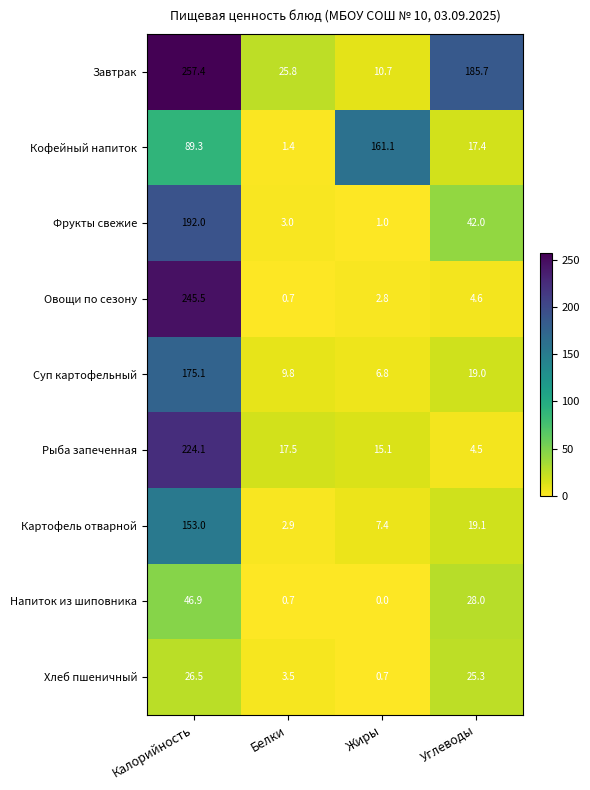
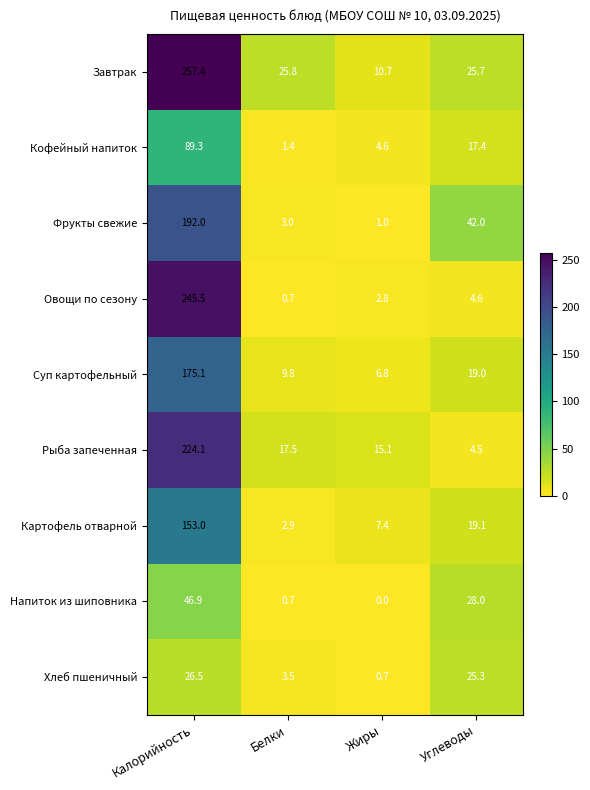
  {
    "Завтрак": {
      "Калорийность": 257.4,
      "Белки": 25.8,
      "Жиры": 10.7,
-     "Углеводы": 185.7
+     "Углеводы": 25.7
    },
    "Кофейный напиток": {
      "Калорийность": 89.3,
      "Белки": 1.4,
-     "Жиры": 161.1,
+     "Жиры": 4.6,
      "Углеводы": 17.4
    },
    "Фрукты свежие": {
      "Калорийность": 192.0,
      "Белки": 3.0,
      "Жиры": 1.0,
      "Углеводы": 42.0
    },
    "Овощи по сезону": {
      "Калорийность": 245.5,
      "Белки": 0.7,
      "Жиры": 2.8,
      "Углеводы": 4.6
    },
    "Суп картофельный": {
      "Калорийность": 175.1,
      "Белки": 9.8,
      "Жиры": 6.8,
      "Углеводы": 19.0
    },
    "Рыба запеченная": {
      "Калорийность": 224.1,
      "Белки": 17.5,
      "Жиры": 15.1,
      "Углеводы": 4.5
    },
    "Картофель отварной": {
      "Калорийность": 153.0,
      "Белки": 2.9,
      "Жиры": 7.4,
      "Углеводы": 19.1
    },
    "Напиток из шиповника": {
      "Калорийность": 46.9,
      "Белки": 0.7,
      "Жиры": 0.0,
      "Углеводы": 28.0
    },
    "Хлеб пшеничный": {
      "Калорийность": 26.5,
      "Белки": 3.5,
      "Жиры": 0.7,
      "Углеводы": 25.3
    }
  }
